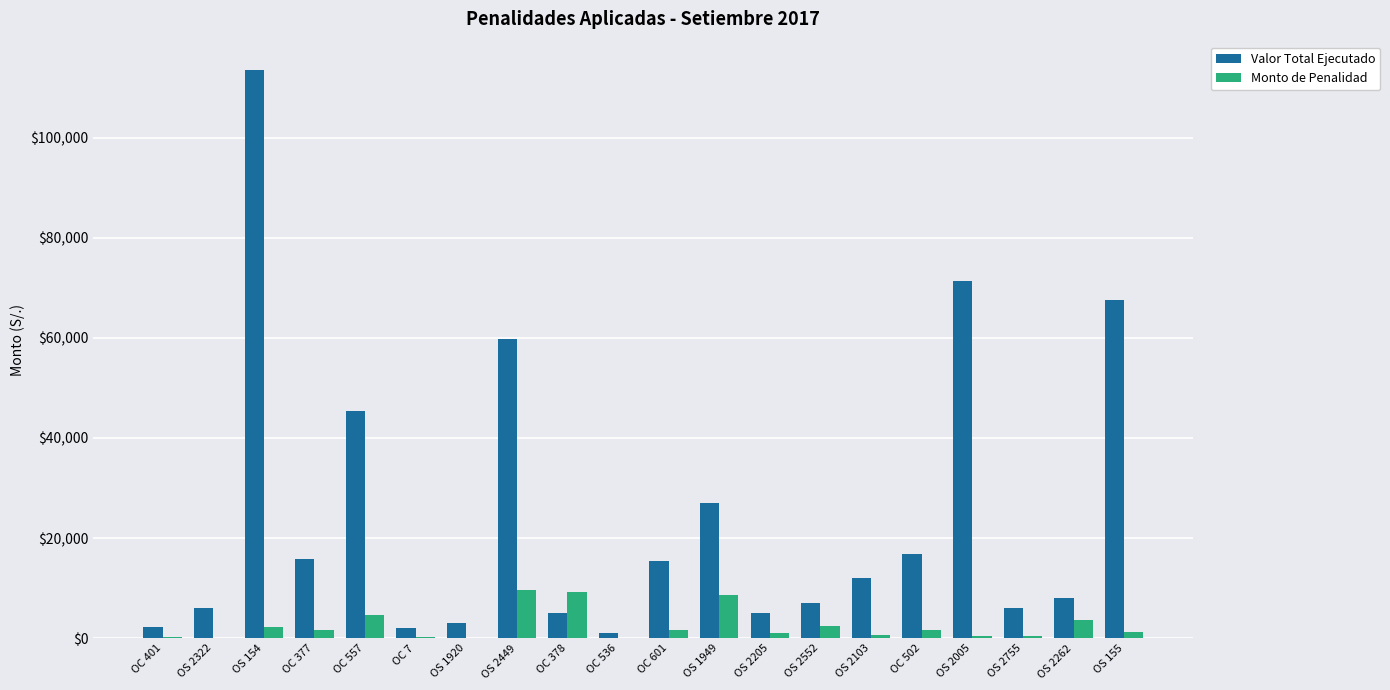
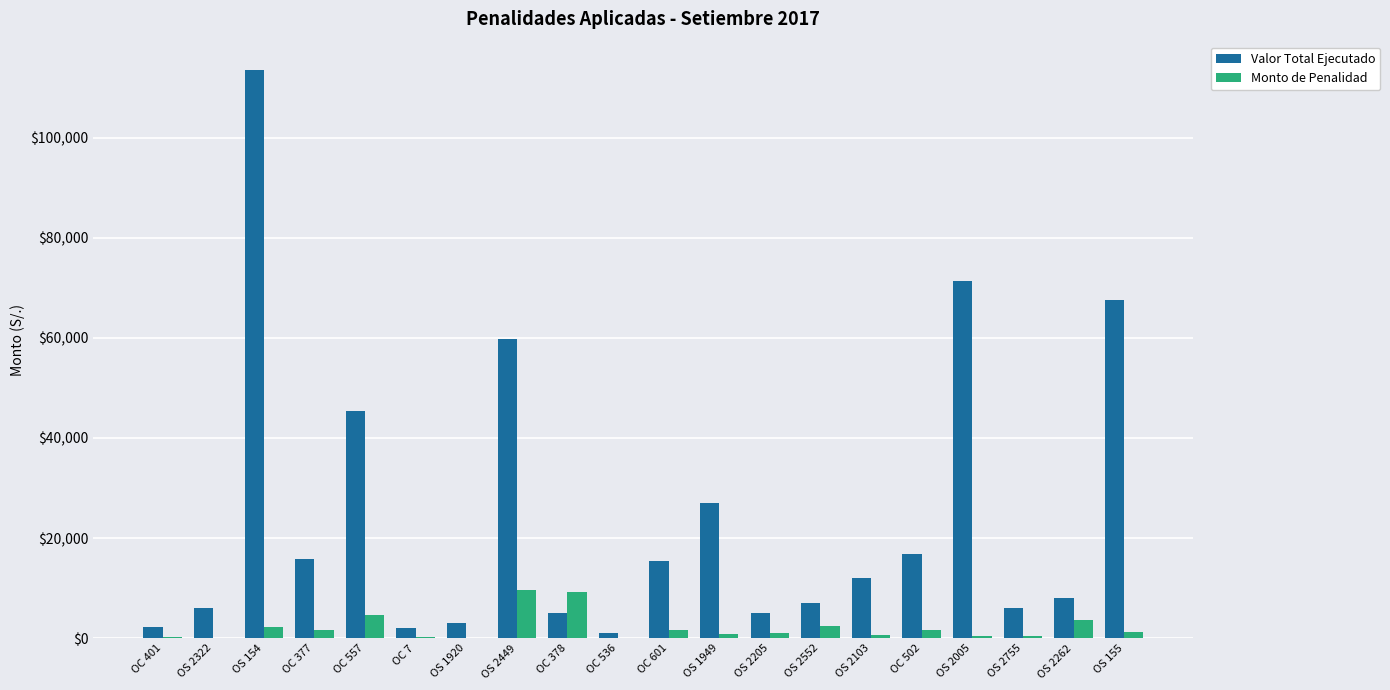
  {
    "Valor Total Ejecutado": {
      "OC 401": "$2,000",
      "OS 2322": "$6,000",
      "OS 154": "$113,000",
      "OC 377": "$16,000",
      "OC 557": "$45,000",
      "OC 7": "$2,000",
      "OS 1920": "$3,000",
      "OS 2449": "$60,000",
      "OC 378": "$5,000",
      "OC 536": "$1,000",
      "OC 601": "$15,000",
      "OS 1949": "$27,000",
      "OS 2205": "$5,000",
      "OS 2552": "$7,000",
      "OS 2103": "$12,000",
      "OC 502": "$17,000",
      "OS 2005": "$71,000",
      "OS 2755": "$6,000",
      "OS 2262": "$8,000",
      "OS 155": "$67,000"
    },
    "Monto de Penalidad": {
      "OS 154": "$2,000",
      "OC 377": "$2,000",
      "OC 557": "$5,000",
      "OS 2449": "$10,000",
      "OC 378": "$9,000",
      "OC 601": "$2,000",
-     "OS 1949": "$9,000",
+     "OS 1949": "$1,000",
      "OS 2205": "$1,000",
      "OS 2552": "$2,000",
      "OS 2103": "$1,000",
      "OC 502": "$2,000",
      "OS 2005": "$1,000",
      "OS 2262": "$4,000",
      "OS 155": "$1,000"
    }
  }
